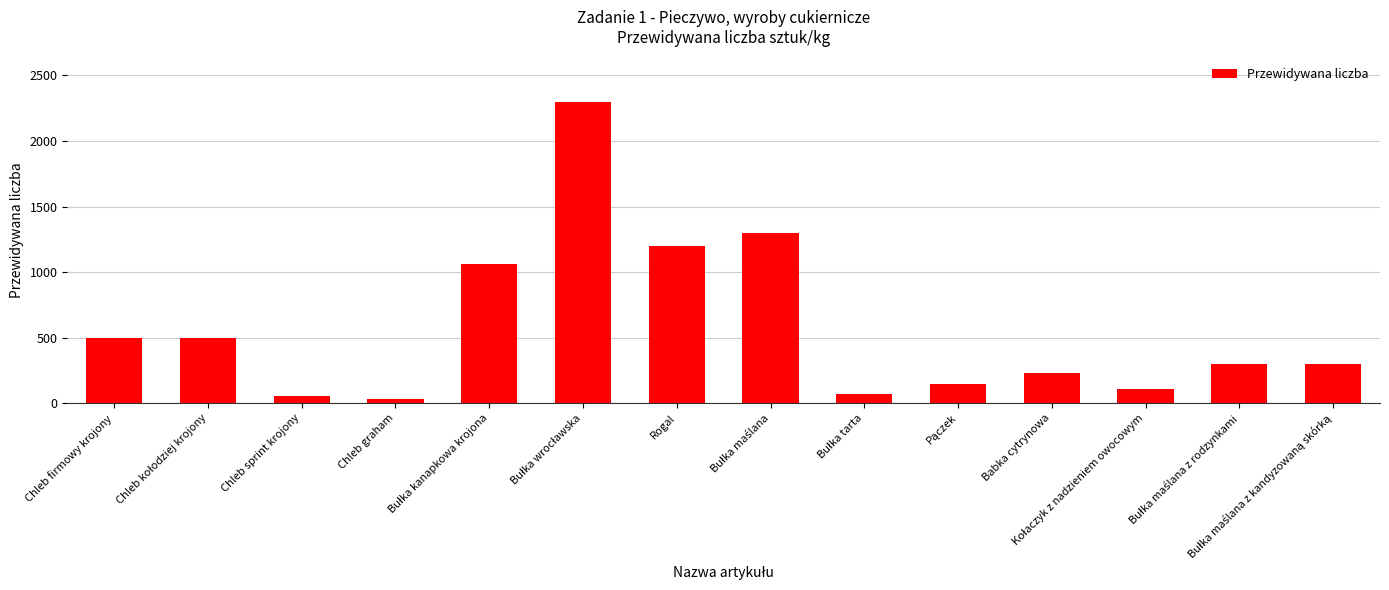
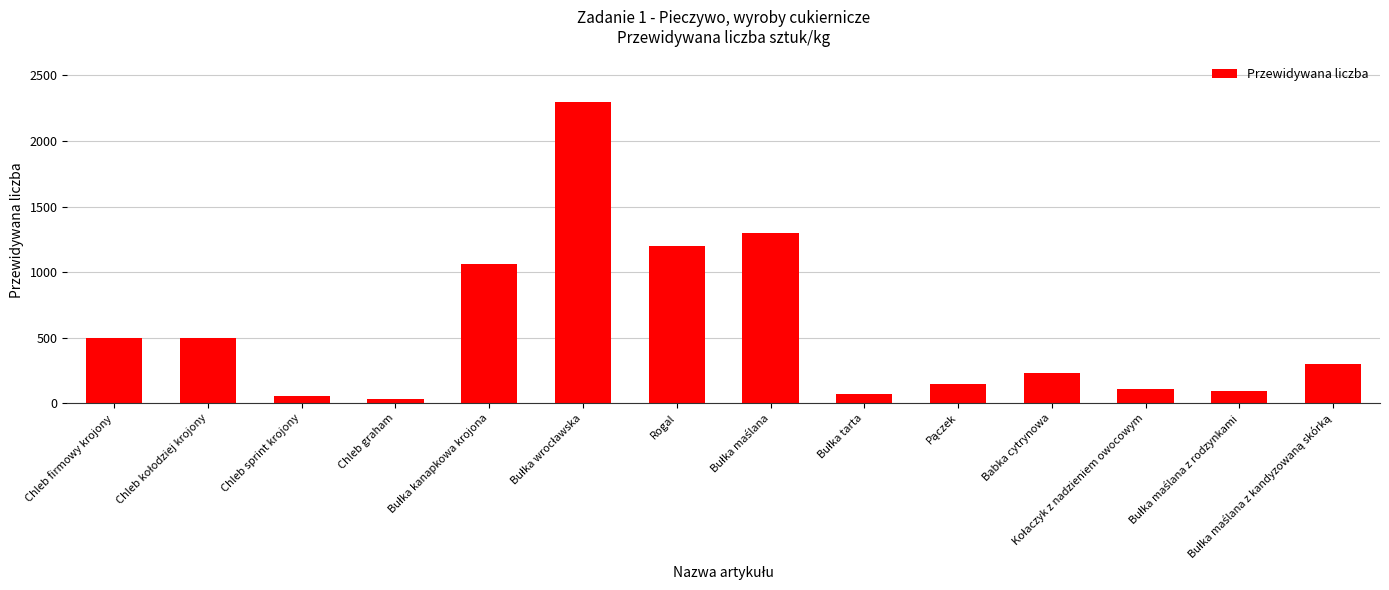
  {
    "Chleb firmowy krojony": 500,
    "Chleb kołodziej krojony": 500,
    "Chleb sprint krojony": 60,
    "Chleb graham": 30,
    "Bułka kanapkowa krojona": 1060,
    "Bułka wrocławska": 2300,
    "Rogal": 1200,
    "Bułka maślana": 1300,
    "Bułka tarta": 70,
    "Pączek": 150,
    "Babka cytrynowa": 230,
    "Kołaczyk z nadzieniem owocowym": 110,
-   "Bułka maślana z rodzynkami": 300,
+   "Bułka maślana z rodzynkami": 90,
    "Bułka maślana z kandyzowaną skórką": 300
  }
